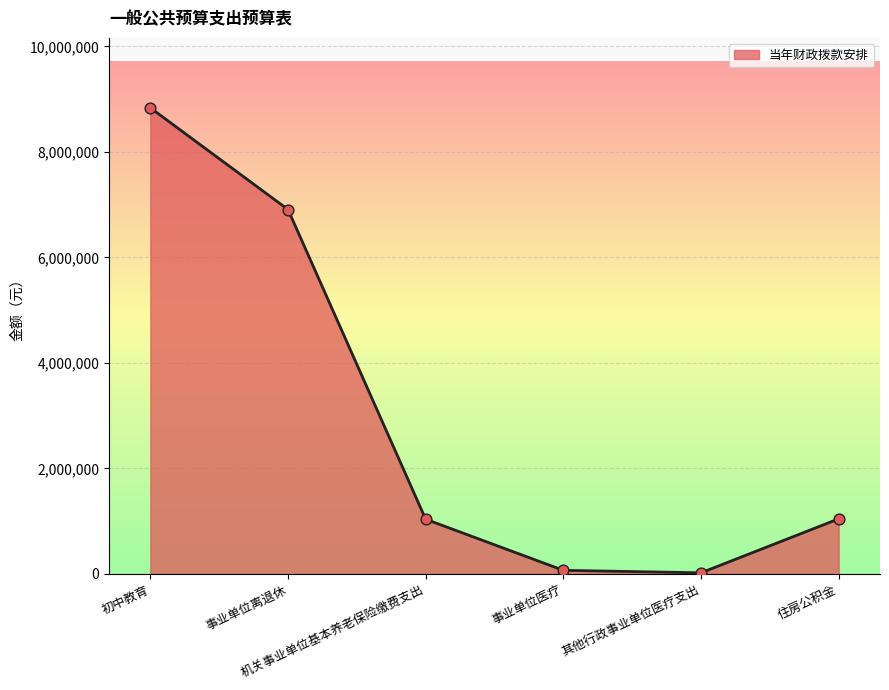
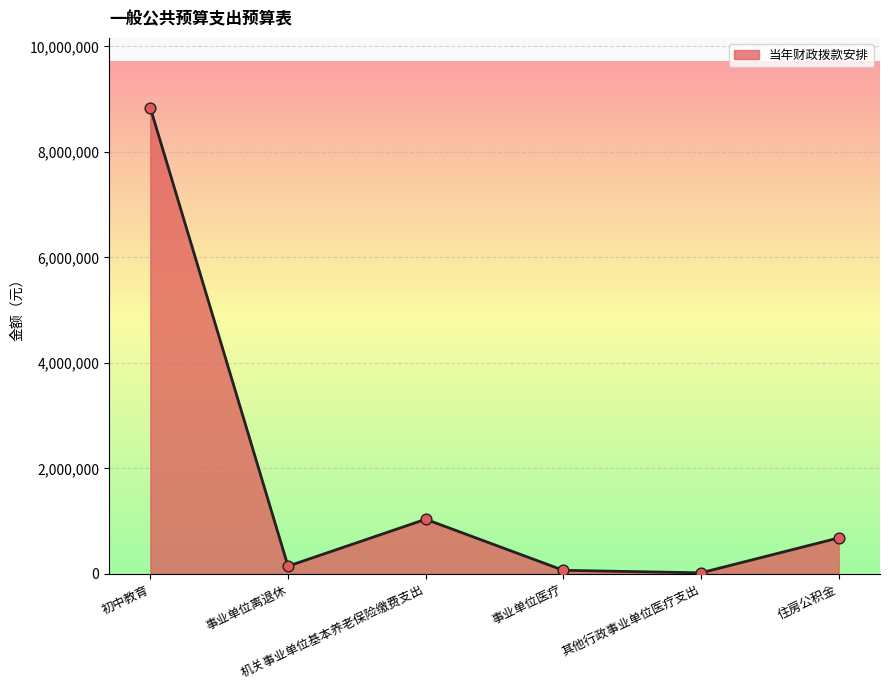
  {
    "初中教育": "8,800,000",
-   "事业单位离退休": "6,900,000",
+   "事业单位离退休": "100,000",
    "机关事业单位基本养老保险缴费支出": "1,000,000",
    "事业单位医疗": "100,000",
    "其他行政事业单位医疗支出": "0",
-   "住房公积金": "1,000,000"
+   "住房公积金": "700,000"
  }
